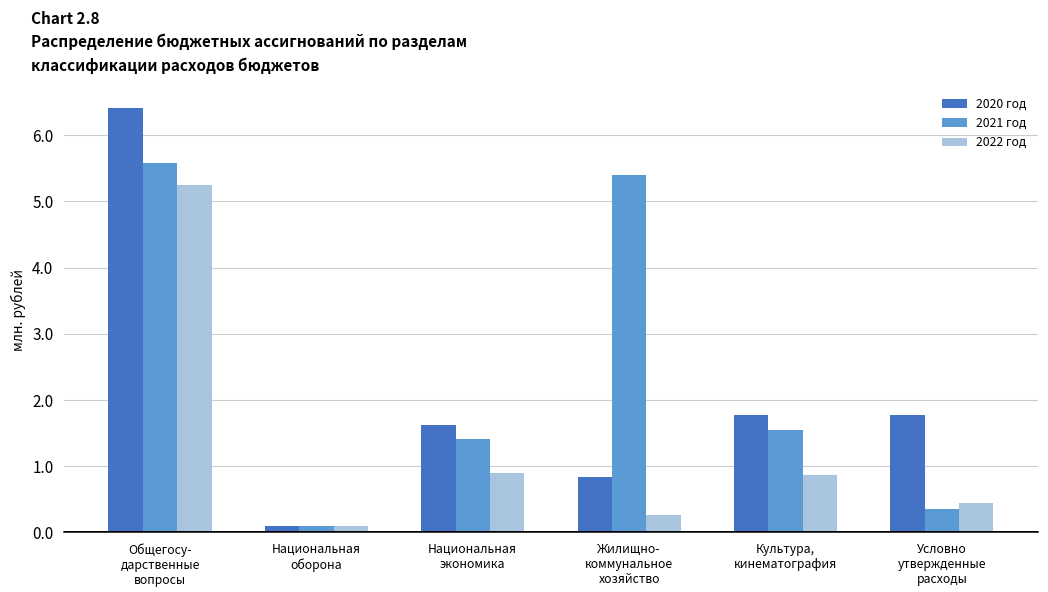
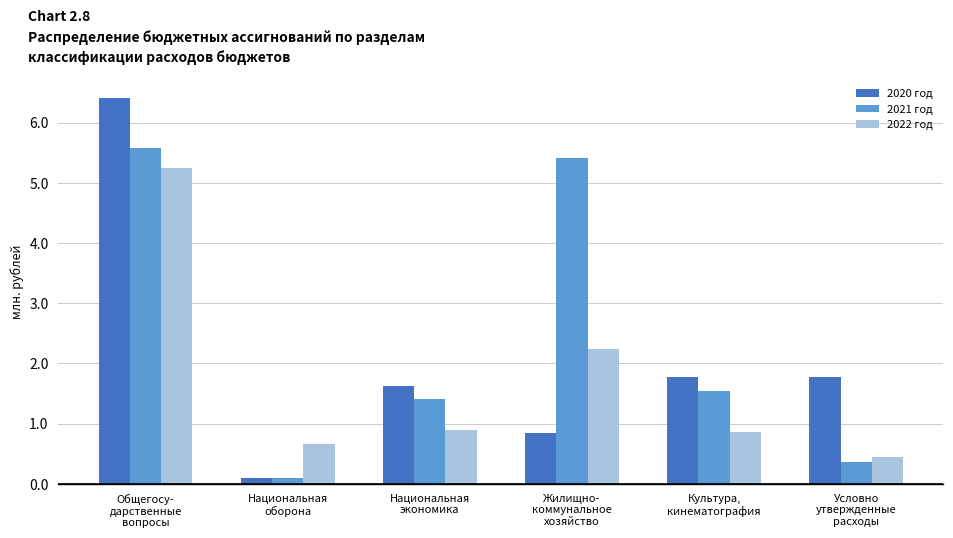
  {
    "2022 год": {
      "Общегосу- дарственные вопросы": 5.2,
-     "Национальная оборона": 0.1,
+     "Национальная оборона": 0.7,
      "Национальная экономика": 0.9,
-     "Жилищно- коммунальное хозяйство": 0.3,
+     "Жилищно- коммунальное хозяйство": 2.2,
      "Культура, кинематография": 0.9,
      "Условно утвержденные расходы": 0.4
    }
  }
